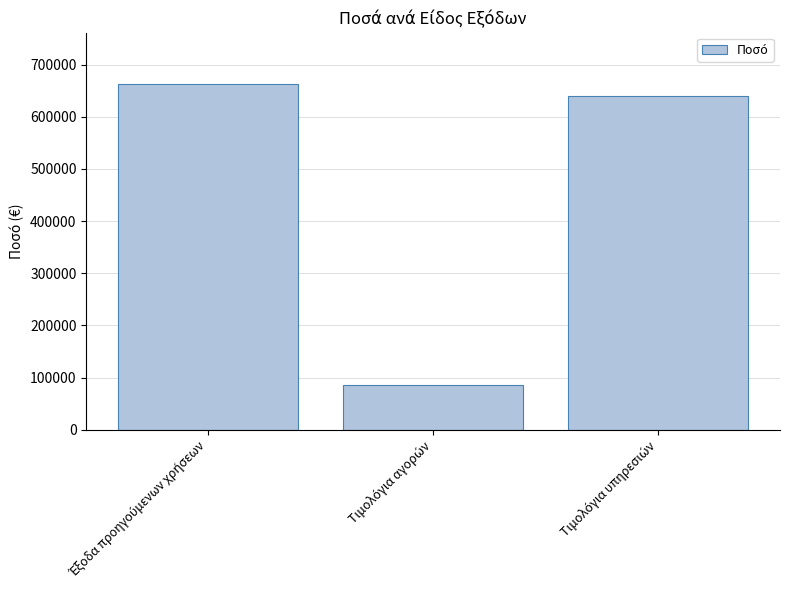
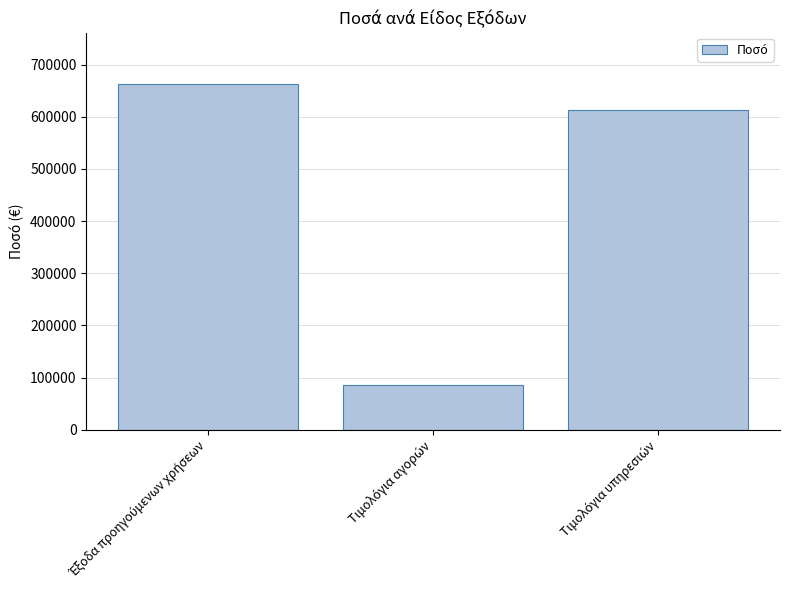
  {
    "Έξοδα προηγούμενων χρήσεων": 660000,
    "Τιμολόγια αγορών": 90000,
-   "Τιμολόγια υπηρεσιών": 640000
+   "Τιμολόγια υπηρεσιών": 610000
  }
